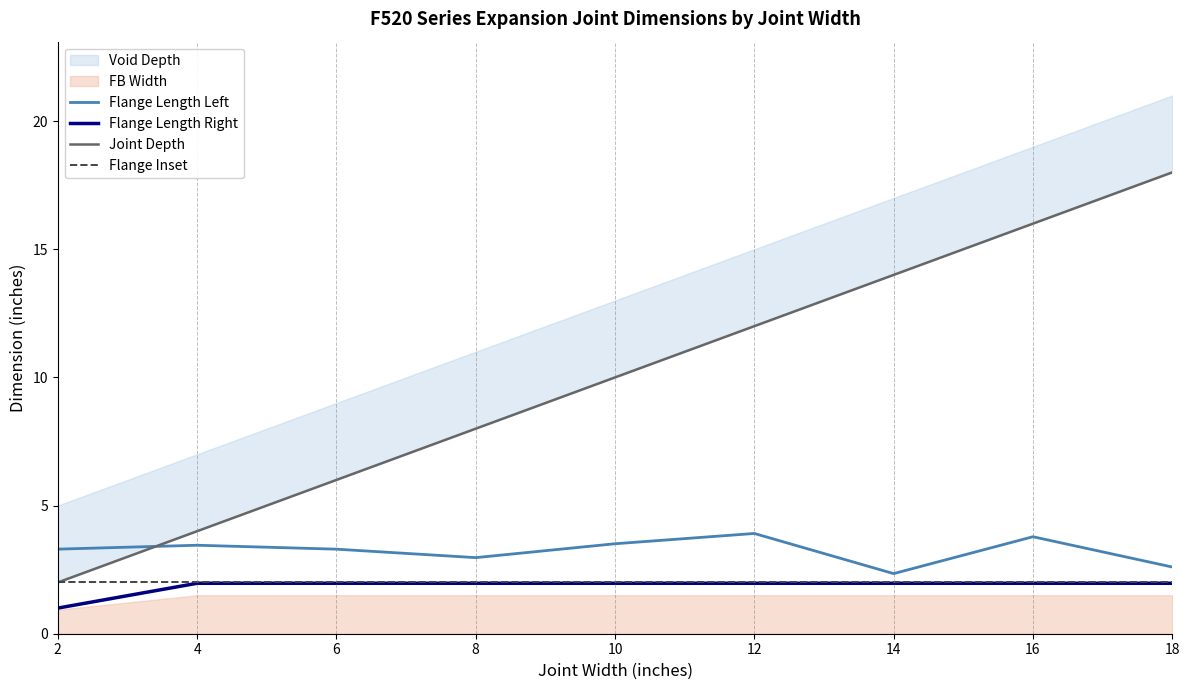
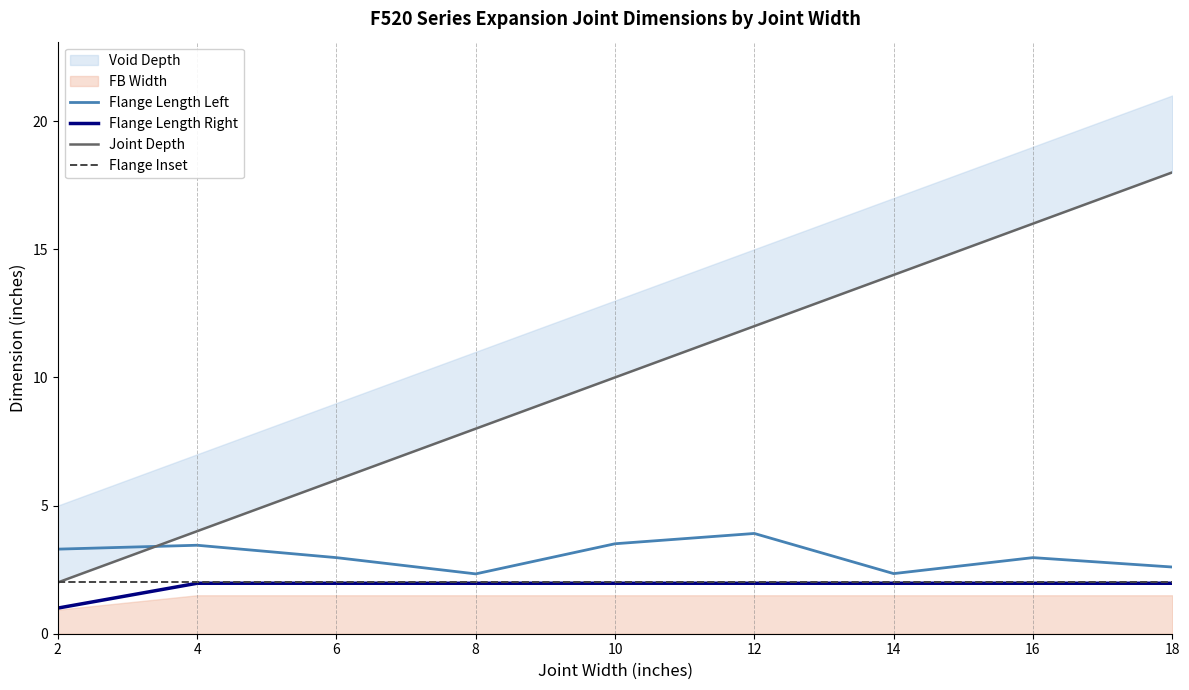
  {
    "Flange Length Left": {
      "2": 3.3,
      "4": 3.5,
-     "6": 3.3,
-     "8": 3.0,
+     "6": 3.0,
+     "8": 2.3,
      "10": 3.5,
      "12": 3.9,
      "14": 2.3,
-     "16": 3.8,
+     "16": 3.0,
      "18": 2.6
    },
    "FB Width": {
      "4": 1.5,
      "6": 1.5,
      "8": 1.5,
      "10": 1.5,
      "12": 1.5,
      "14": 1.5,
      "16": 1.5,
      "18": 1.5
    }
  }
